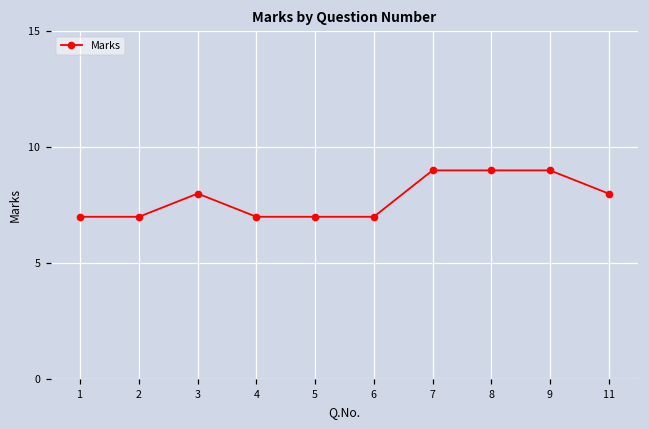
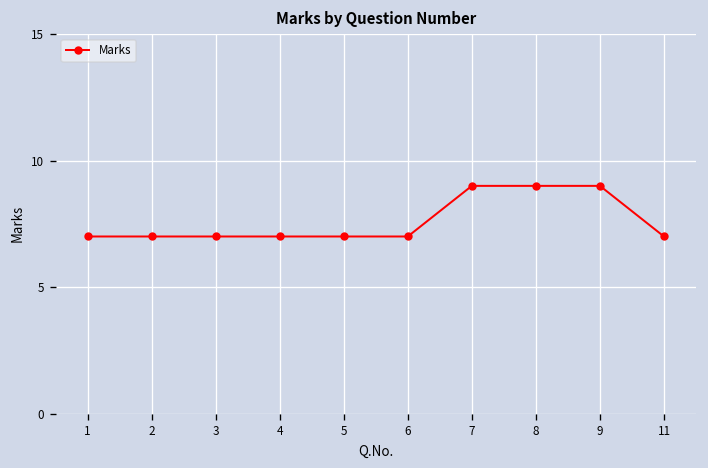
  {
    "1": 7,
    "2": 7,
-   "3": 8,
+   "3": 7,
    "4": 7,
    "5": 7,
    "6": 7,
    "7": 9,
    "8": 9,
    "9": 9,
-   "11": 8
+   "11": 7
  }
